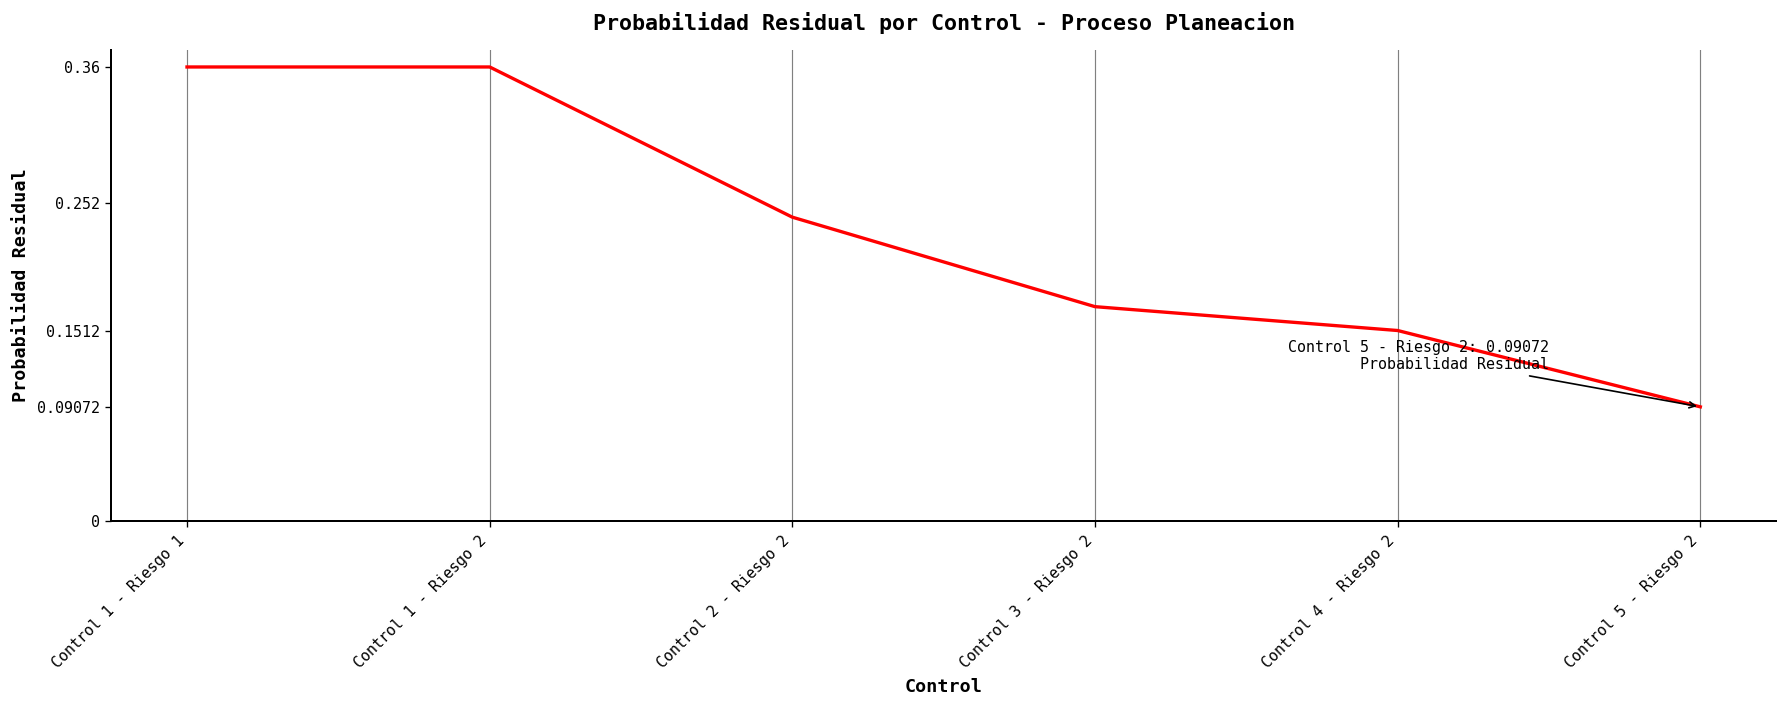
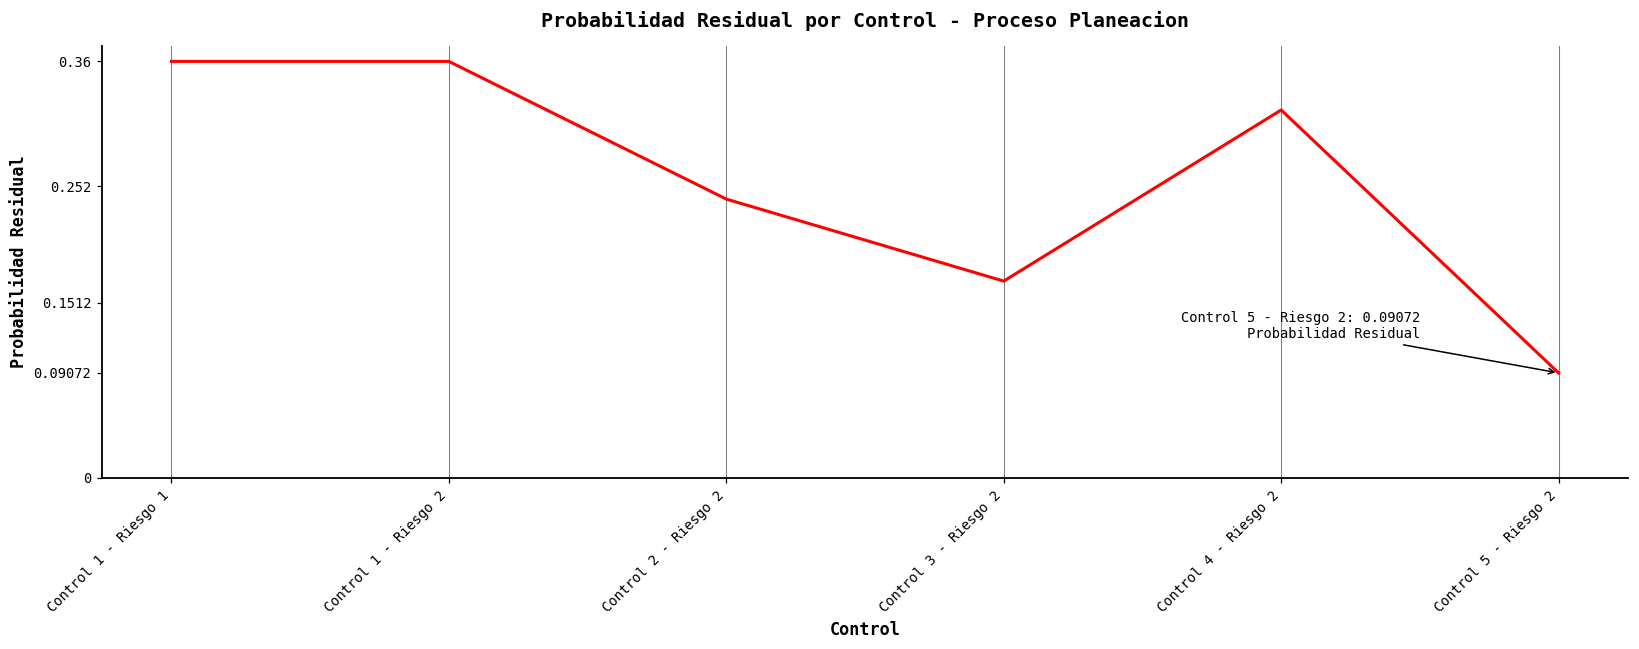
  {
    "Control 1 - Riesgo 1": 0.360,
    "Control 1 - Riesgo 2": 0.360,
    "Control 2 - Riesgo 2": 0.241,
    "Control 3 - Riesgo 2": 0.170,
-   "Control 4 - Riesgo 2": 0.151
+   "Control 4 - Riesgo 2": 0.318
  }
